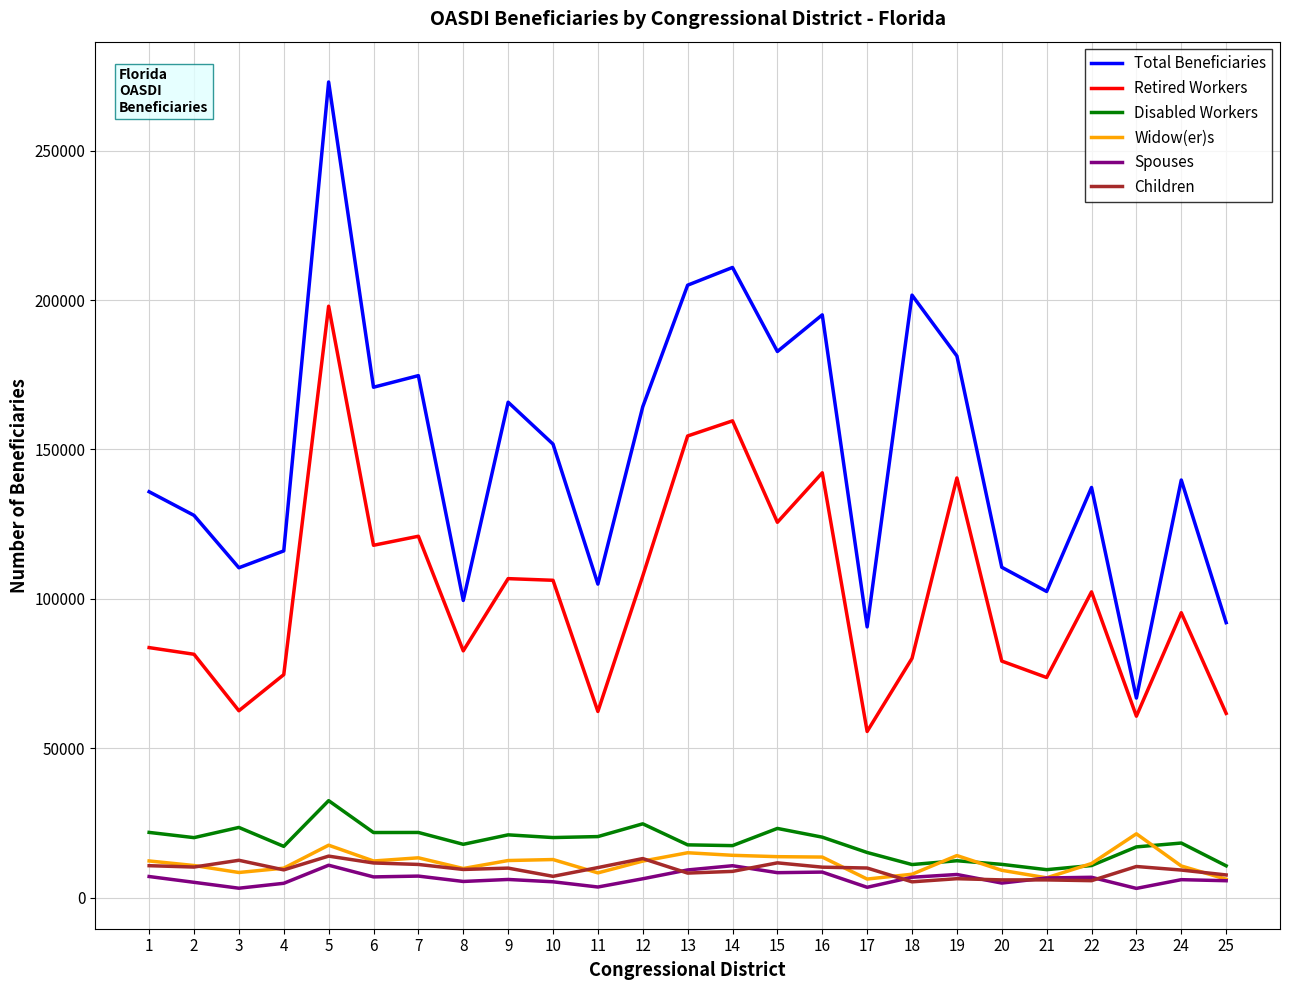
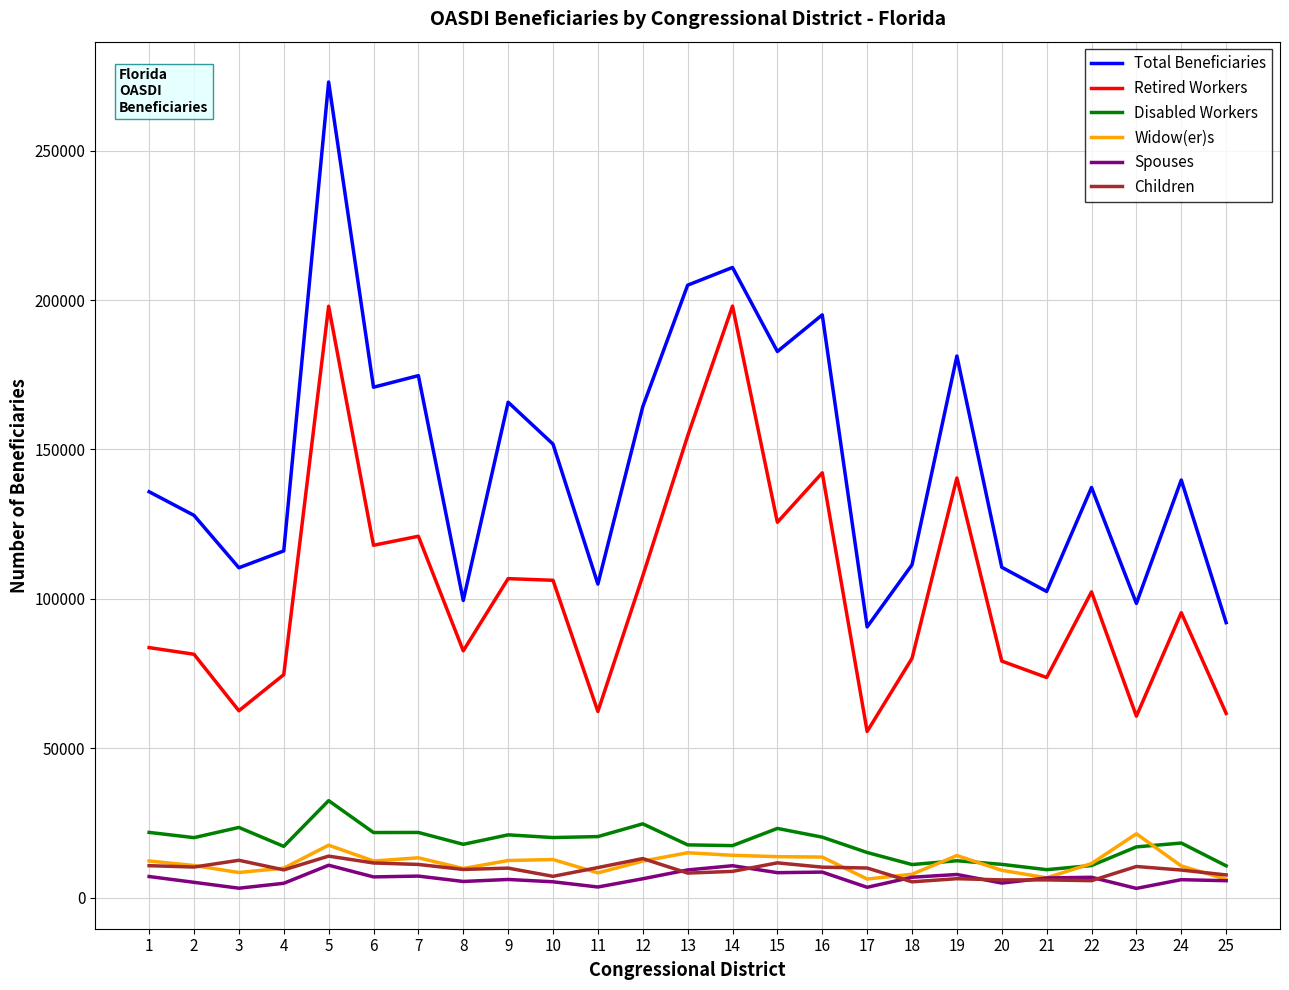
  {
    "Total Beneficiaries": {
      "1": 136000,
      "2": 128000,
      "3": 110000,
      "4": 116000,
      "5": 273000,
      "6": 171000,
      "7": 175000,
      "8": 99000,
      "9": 166000,
      "10": 152000,
      "11": 105000,
      "12": 164000,
      "13": 205000,
      "14": 211000,
      "15": 183000,
      "16": 195000,
      "17": 91000,
-     "18": 202000,
+     "18": 111000,
      "19": 181000,
      "20": 111000,
      "21": 102000,
      "22": 137000,
-     "23": 67000,
+     "23": 98000,
      "24": 140000,
      "25": 92000
    },
    "Retired Workers": {
      "1": 84000,
      "2": 81000,
      "3": 63000,
      "4": 75000,
      "5": 198000,
      "6": 118000,
      "7": 121000,
      "8": 83000,
      "9": 107000,
      "10": 106000,
      "11": 62000,
      "12": 108000,
      "13": 155000,
-     "14": 160000,
+     "14": 198000,
      "15": 126000,
      "16": 142000,
      "17": 56000,
      "18": 80000,
      "19": 140000,
      "20": 79000,
      "21": 74000,
      "22": 102000,
      "23": 61000,
      "24": 95000,
      "25": 62000
    },
    "Disabled Workers": {
      "1": 22000,
      "2": 20000,
      "3": 24000,
      "4": 17000,
      "5": 33000,
      "6": 22000,
      "7": 22000,
      "8": 18000,
      "9": 21000,
      "10": 20000,
      "11": 20000,
      "12": 25000,
      "13": 18000,
      "14": 17000,
      "15": 23000,
      "16": 20000,
      "17": 15000,
      "18": 11000,
      "19": 12000,
      "20": 11000,
      "21": 9000,
      "23": 17000,
      "24": 18000,
      "25": 11000
    },
    "Widow(er)s": {
      "1": 12000,
      "3": 8000,
      "5": 18000,
      "7": 13000,
      "9": 12000,
      "10": 13000,
      "11": 8000,
      "13": 15000,
      "14": 14000,
      "15": 14000,
      "16": 14000,
      "17": 6000,
      "18": 8000,
      "19": 14000,
      "20": 9000,
      "23": 21000,
      "24": 11000
    },
    "Spouses": {
      "1": 7000,
      "2": 5000,
      "3": 3000,
      "4": 5000,
      "5": 11000,
      "6": 7000,
      "7": 7000,
      "8": 5000,
      "9": 6000,
      "10": 5000,
      "11": 4000,
      "12": 6000,
      "13": 9000,
      "14": 11000,
      "15": 8000,
      "16": 9000,
      "17": 4000,
      "18": 7000,
      "19": 8000,
      "20": 5000,
      "22": 7000,
      "23": 3000,
      "24": 6000
    },
    "Children": {
      "1": 11000,
      "3": 13000,
      "5": 14000,
      "7": 11000,
      "9": 10000,
      "10": 7000,
      "11": 10000,
      "13": 8000,
      "14": 9000,
      "15": 12000,
      "16": 10000,
      "17": 10000,
      "18": 5000,
      "19": 6000,
      "20": 6000,
      "22": 6000,
      "23": 10000,
      "24": 9000,
      "25": 8000
    }
  }
